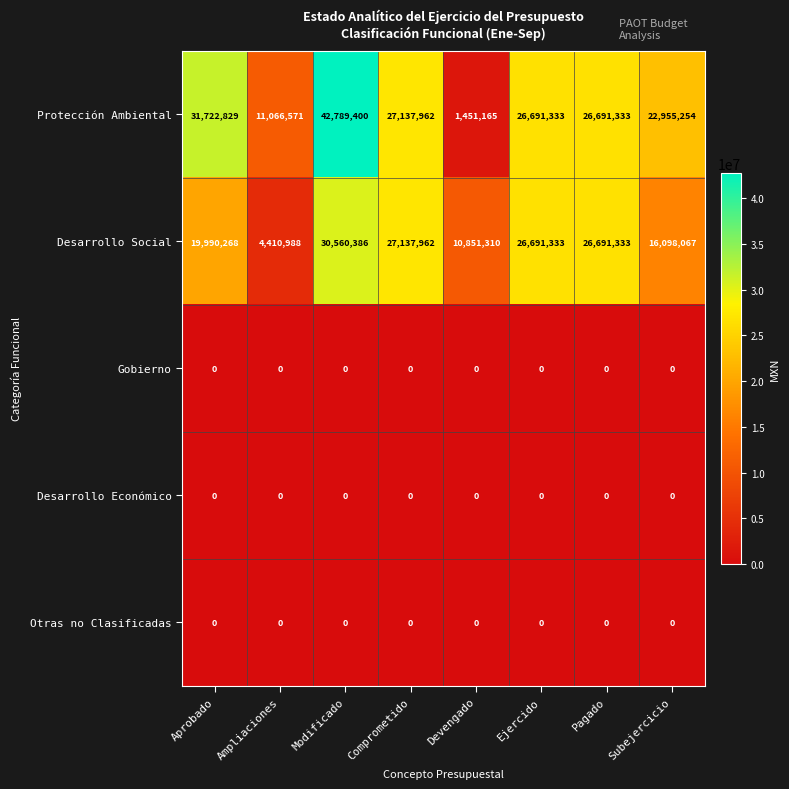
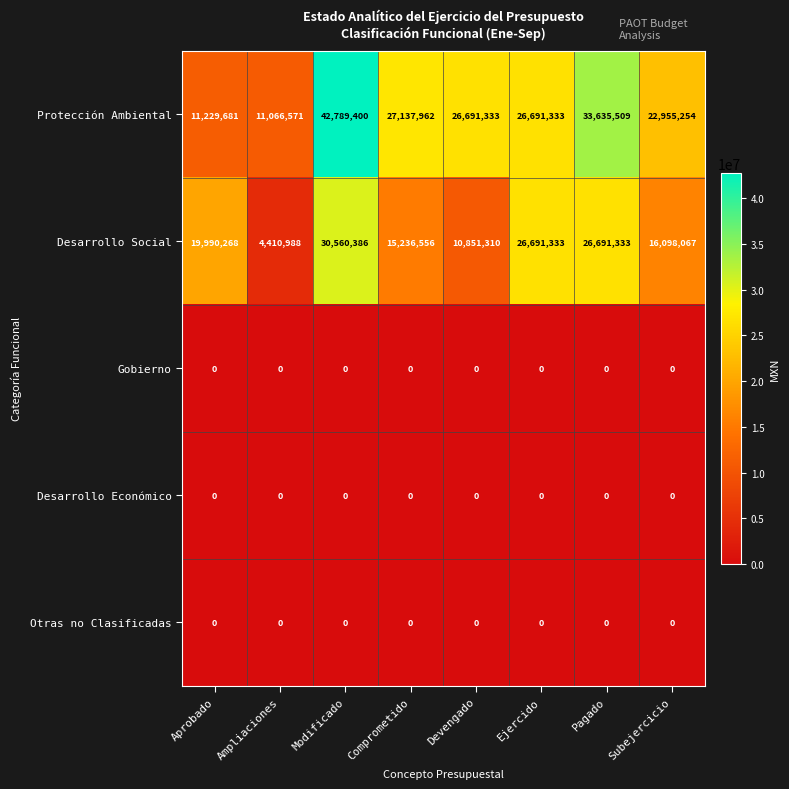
  {
    "Protección Ambiental": {
-     "Aprobado": "31,722,829",
+     "Aprobado": "11,229,681",
      "Ampliaciones": "11,066,571",
      "Modificado": "42,789,400",
      "Comprometido": "27,137,962",
-     "Devengado": "1,451,165",
+     "Devengado": "26,691,333",
      "Ejercido": "26,691,333",
-     "Pagado": "26,691,333",
+     "Pagado": "33,635,509",
      "Subejercicio": "22,955,254"
    },
    "Desarrollo Social": {
      "Aprobado": "19,990,268",
      "Ampliaciones": "4,410,988",
      "Modificado": "30,560,386",
-     "Comprometido": "27,137,962",
+     "Comprometido": "15,236,556",
      "Devengado": "10,851,310",
      "Ejercido": "26,691,333",
      "Pagado": "26,691,333",
      "Subejercicio": "16,098,067"
    },
    "Gobierno": {
      "Aprobado": "0",
      "Ampliaciones": "0",
      "Modificado": "0",
      "Comprometido": "0",
      "Devengado": "0",
      "Ejercido": "0",
      "Pagado": "0",
      "Subejercicio": "0"
    },
    "Desarrollo Económico": {
      "Aprobado": "0",
      "Ampliaciones": "0",
      "Modificado": "0",
      "Comprometido": "0",
      "Devengado": "0",
      "Ejercido": "0",
      "Pagado": "0",
      "Subejercicio": "0"
    },
    "Otras no Clasificadas": {
      "Aprobado": "0",
      "Ampliaciones": "0",
      "Modificado": "0",
      "Comprometido": "0",
      "Devengado": "0",
      "Ejercido": "0",
      "Pagado": "0",
      "Subejercicio": "0"
    }
  }
